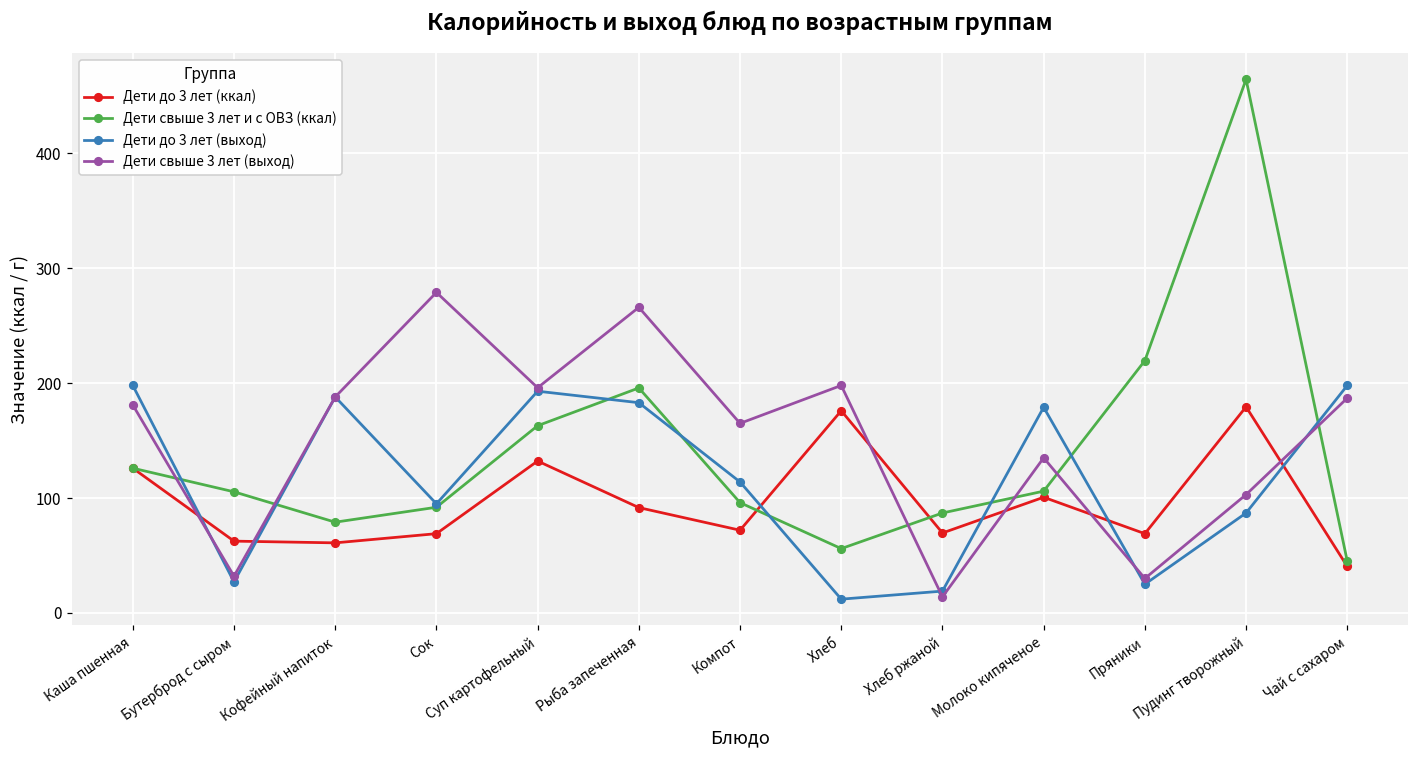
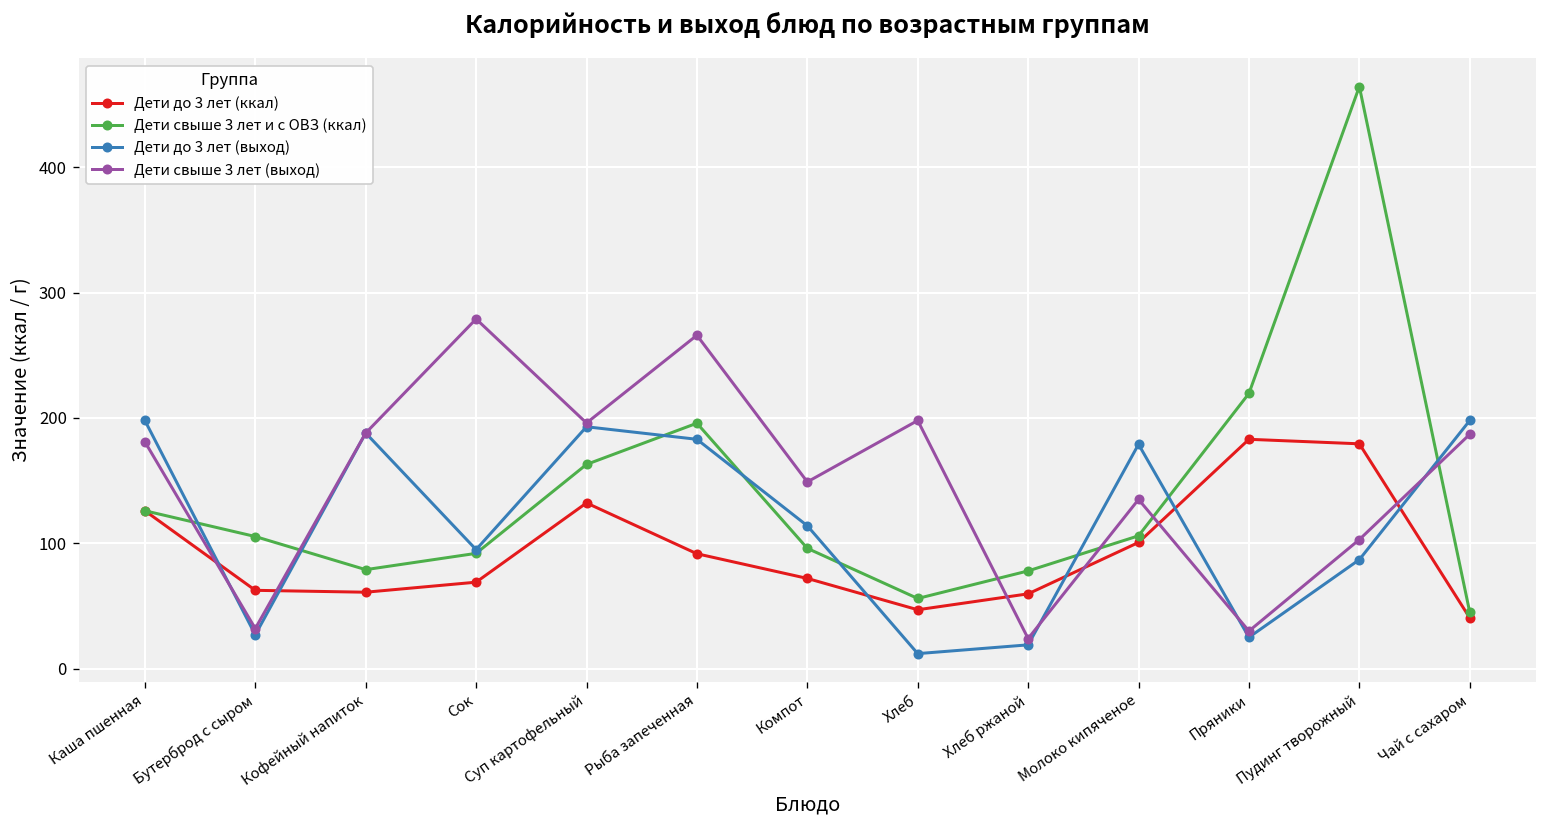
  {
    "Дети до 3 лет (ккал)": {
      "Бутерброд с сыром": 63,
      "Кофейный напиток": 61,
      "Сок": 69,
      "Суп картофельный": 132,
      "Рыба запеченная": 92,
      "Компот": 72,
-     "Хлеб": 176,
-     "Хлеб ржаной": 70,
+     "Хлеб": 47,
+     "Хлеб ржаной": 60,
      "Молоко кипяченое": 101,
-     "Пряники": 69,
+     "Пряники": 183,
      "Пудинг творожный": 179,
      "Чай с сахаром": 41
    },
    "Дети свыше 3 лет и с ОВЗ (ккал)": {
      "Бутерброд с сыром": 105,
      "Кофейный напиток": 79,
      "Сок": 92,
      "Суп картофельный": 163,
      "Рыба запеченная": 196,
      "Компот": 96,
      "Хлеб": 56,
-     "Хлеб ржаной": 87,
+     "Хлеб ржаной": 78,
      "Молоко кипяченое": 106,
      "Пряники": 220,
      "Пудинг творожный": 464,
      "Чай с сахаром": 45
    },
    "Дети до 3 лет (выход)": {
      "Каша пшенная": 198,
      "Бутерброд с сыром": 27,
      "Сок": 95,
      "Суп картофельный": 193,
      "Рыба запеченная": 183,
      "Компот": 114,
      "Хлеб": 12,
      "Хлеб ржаной": 19,
      "Молоко кипяченое": 179,
      "Пряники": 25,
      "Пудинг творожный": 87,
      "Чай с сахаром": 198
    },
    "Дети свыше 3 лет (выход)": {
      "Каша пшенная": 181,
      "Бутерброд с сыром": 32,
      "Сок": 279,
      "Суп картофельный": 196,
      "Рыба запеченная": 266,
-     "Компот": 165,
+     "Компот": 149,
      "Хлеб": 198,
-     "Хлеб ржаной": 14,
+     "Хлеб ржаной": 24,
      "Молоко кипяченое": 135,
      "Пряники": 30,
      "Пудинг творожный": 103,
      "Чай с сахаром": 187
    }
  }
